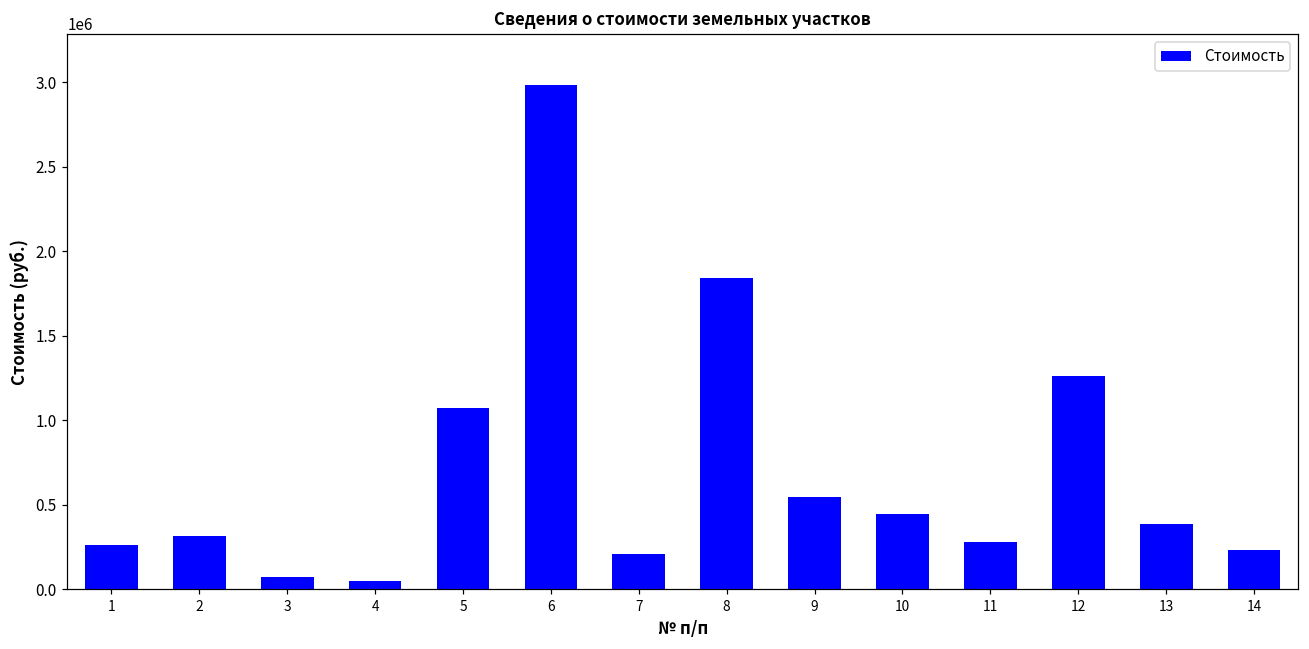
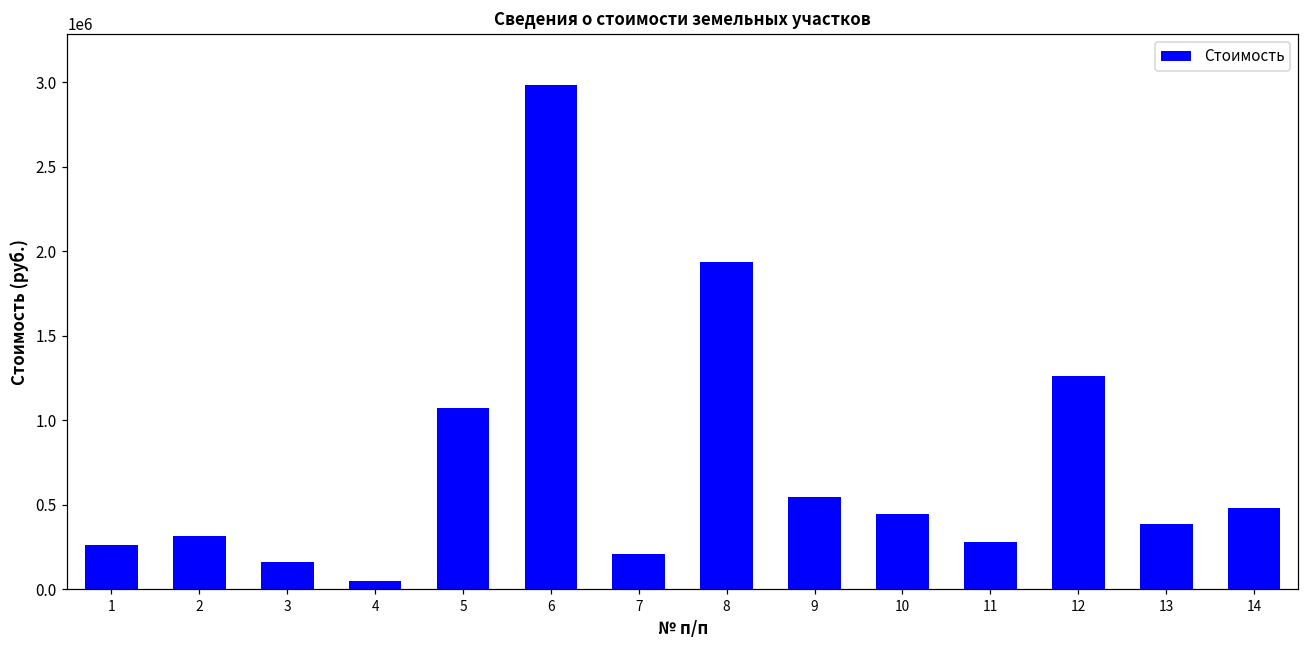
  {
    "1": 260000,
    "2": 320000,
-   "3": 70000,
+   "3": 160000,
    "4": 50000,
    "5": 1070000,
    "6": 2980000,
    "7": 210000,
-   "8": 1840000,
+   "8": 1930000,
    "9": 550000,
    "10": 450000,
    "11": 280000,
    "12": 1260000,
    "13": 390000,
-   "14": 230000
+   "14": 480000
  }
